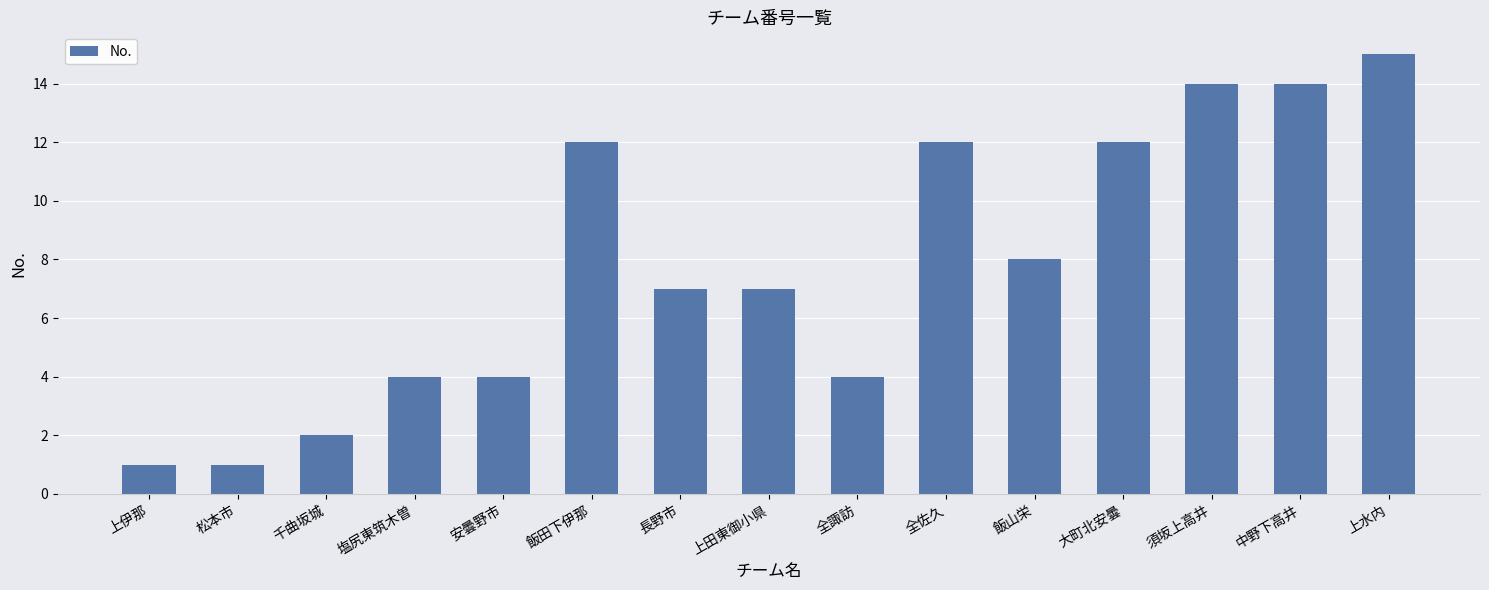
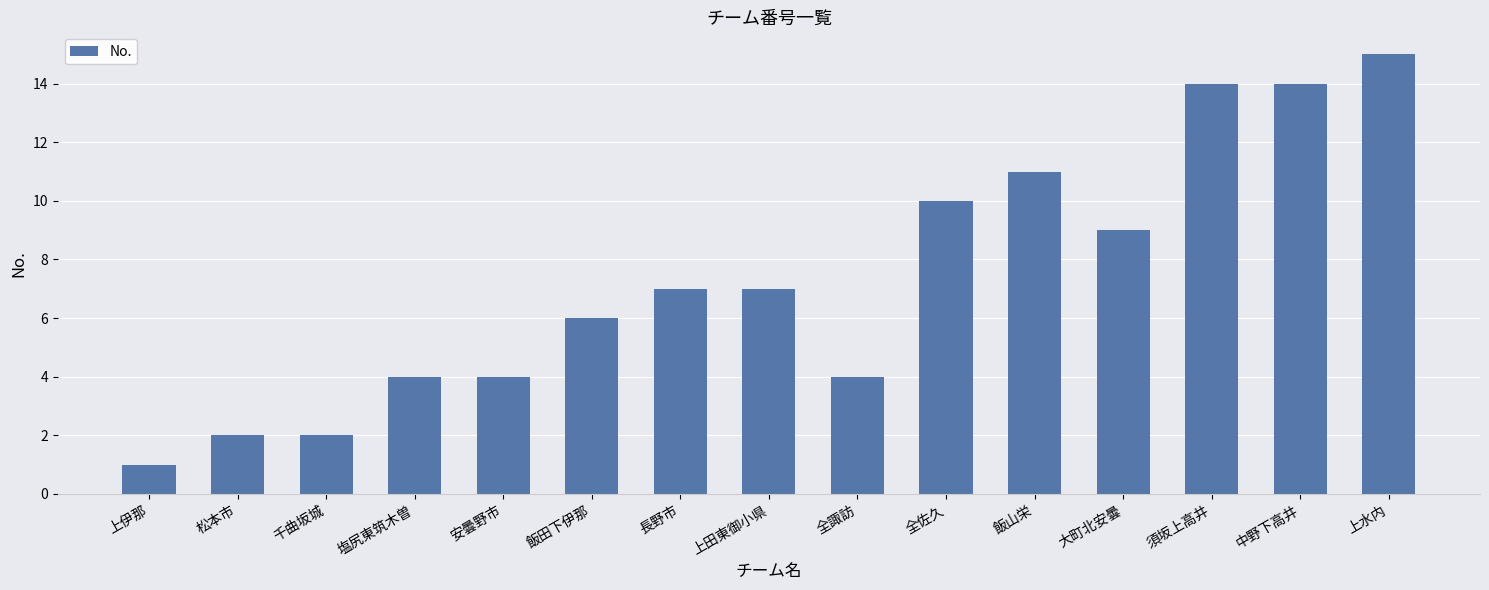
  {
    "上伊那": 1,
-   "松本市": 1,
+   "松本市": 2,
    "千曲坂城": 2,
    "塩尻東筑木曽": 4,
    "安曇野市": 4,
-   "飯田下伊那": 12,
+   "飯田下伊那": 6,
    "長野市": 7,
    "上田東御小県": 7,
    "全諏訪": 4,
-   "全佐久": 12,
-   "飯山栄": 8,
-   "大町北安曇": 12,
+   "全佐久": 10,
+   "飯山栄": 11,
+   "大町北安曇": 9,
    "須坂上高井": 14,
    "中野下高井": 14,
    "上水内": 15
  }
